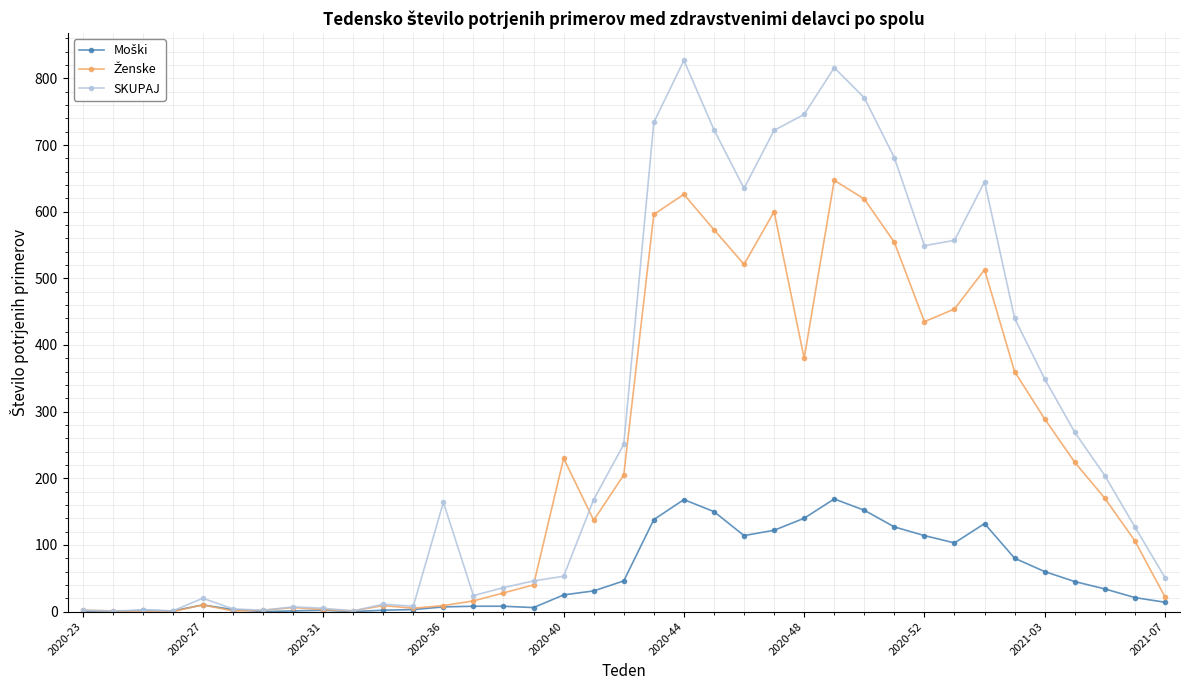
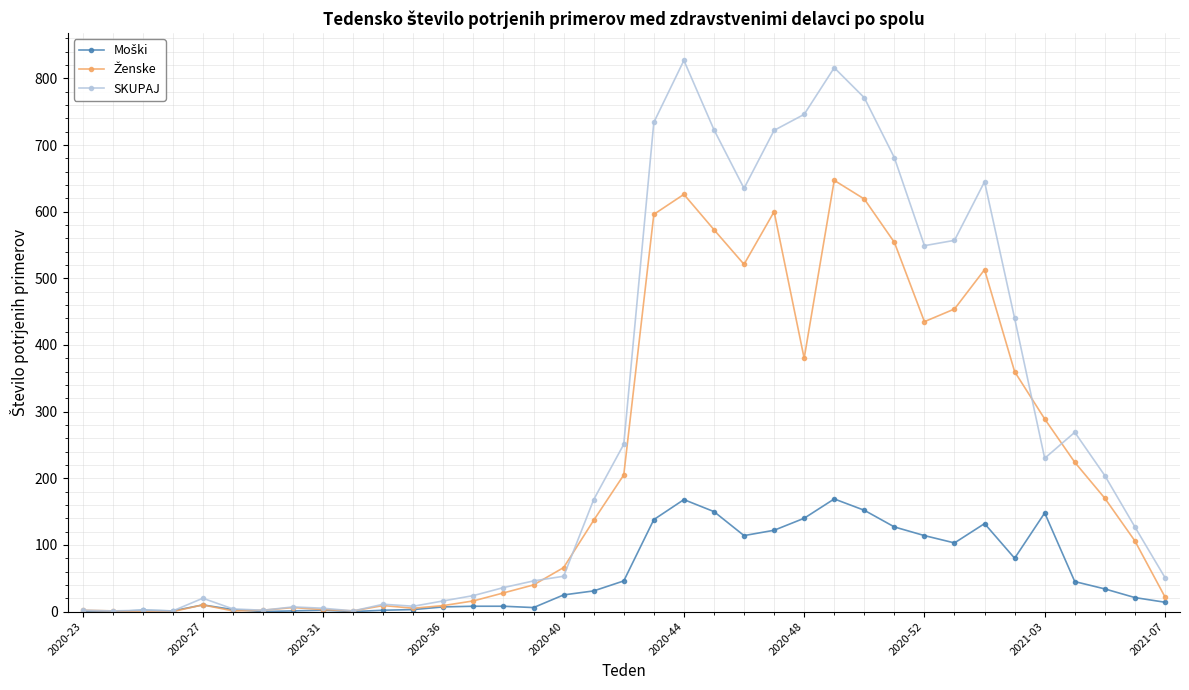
  {
    "Moški": {
      "2020-40": 30,
      "2020-44": 170,
      "2020-48": 140,
      "2020-52": 110,
-     "2021-03": 60,
+     "2021-03": 150,
      "2021-07": 10
    },
    "Ženske": {
-     "2020-40": 230,
+     "2020-40": 70,
      "2020-44": 630,
      "2020-48": 380,
      "2020-52": 440,
      "2021-03": 290,
      "2021-07": 20
    },
    "SKUPAJ": {
      "2020-27": 20,
-     "2020-36": 160,
+     "2020-36": 20,
      "2020-40": 50,
      "2020-44": 830,
      "2020-48": 750,
      "2020-52": 550,
-     "2021-03": 350,
+     "2021-03": 230,
      "2021-07": 50
    }
  }
